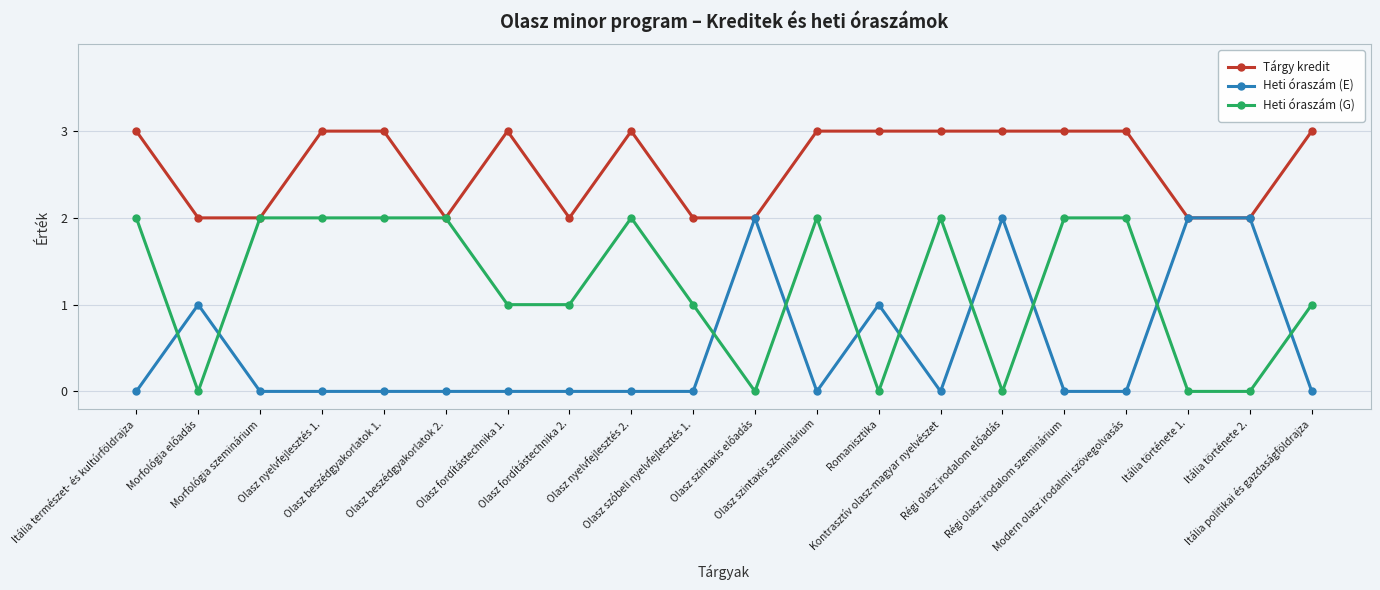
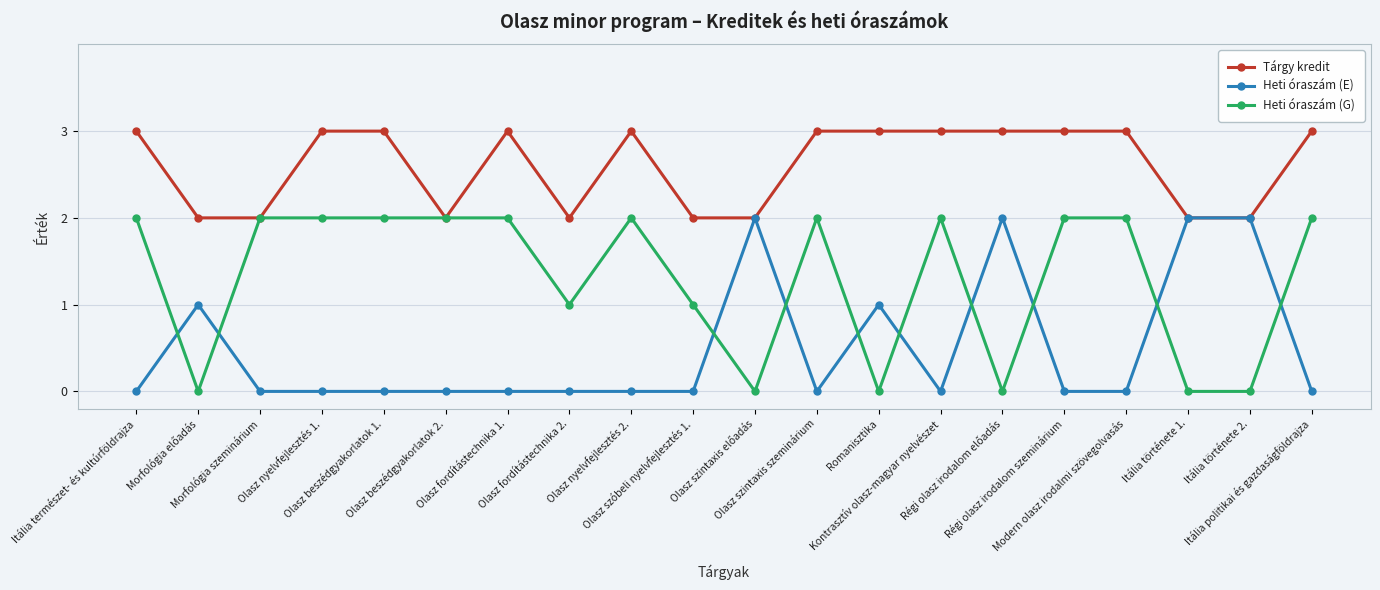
  {
    "Tárgy kredit": {
      "Itália természet- és kultúrföldrajza": 3,
      "Morfológia előadás": 2,
      "Olasz nyelvfejlesztés 1.": 3,
      "Olasz beszédgyakorlatok 1.": 3,
      "Olasz fordítástechnika 1.": 3,
      "Olasz fordítástechnika 2.": 2,
      "Olasz nyelvfejlesztés 2.": 3,
      "Olasz szóbeli nyelvfejlesztés 1.": 2,
      "Olasz szintaxis szeminárium": 3,
      "Romanisztika": 3,
      "Kontrasztív olasz-magyar nyelvészet": 3,
      "Régi olasz irodalom előadás": 3,
      "Régi olasz irodalom szeminárium": 3,
      "Modern olasz irodalmi szövegolvasás": 3,
      "Itália politikai és gazdaságföldrajza": 3
    },
    "Heti óraszám (E)": {
      "Itália természet- és kultúrföldrajza": 0,
      "Morfológia előadás": 1,
      "Morfológia szeminárium": 0,
      "Olasz nyelvfejlesztés 1.": 0,
      "Olasz beszédgyakorlatok 1.": 0,
      "Olasz beszédgyakorlatok 2.": 0,
      "Olasz fordítástechnika 1.": 0,
      "Olasz fordítástechnika 2.": 0,
      "Olasz nyelvfejlesztés 2.": 0,
      "Olasz szóbeli nyelvfejlesztés 1.": 0,
      "Olasz szintaxis szeminárium": 0,
      "Romanisztika": 1,
      "Kontrasztív olasz-magyar nyelvészet": 0,
      "Régi olasz irodalom előadás": 2,
      "Régi olasz irodalom szeminárium": 0,
      "Modern olasz irodalmi szövegolvasás": 0,
      "Itália politikai és gazdaságföldrajza": 0
    },
    "Heti óraszám (G)": {
      "Itália természet- és kultúrföldrajza": 2,
      "Morfológia előadás": 0,
      "Olasz nyelvfejlesztés 1.": 2,
      "Olasz beszédgyakorlatok 1.": 2,
-     "Olasz fordítástechnika 1.": 1,
+     "Olasz fordítástechnika 1.": 2,
      "Olasz fordítástechnika 2.": 1,
      "Olasz nyelvfejlesztés 2.": 2,
      "Olasz szóbeli nyelvfejlesztés 1.": 1,
      "Olasz szintaxis előadás": 0,
      "Olasz szintaxis szeminárium": 2,
      "Romanisztika": 0,
      "Kontrasztív olasz-magyar nyelvészet": 2,
      "Régi olasz irodalom előadás": 0,
      "Régi olasz irodalom szeminárium": 2,
      "Modern olasz irodalmi szövegolvasás": 2,
      "Itália története 1.": 0,
      "Itália története 2.": 0,
-     "Itália politikai és gazdaságföldrajza": 1
+     "Itália politikai és gazdaságföldrajza": 2
    }
  }
